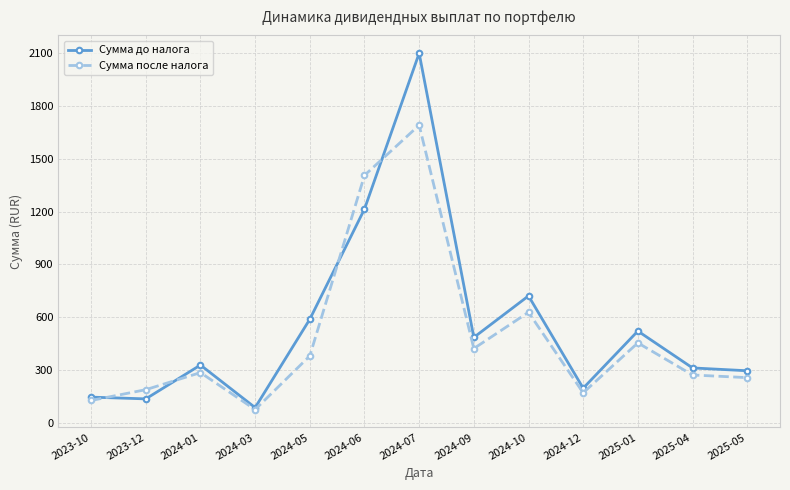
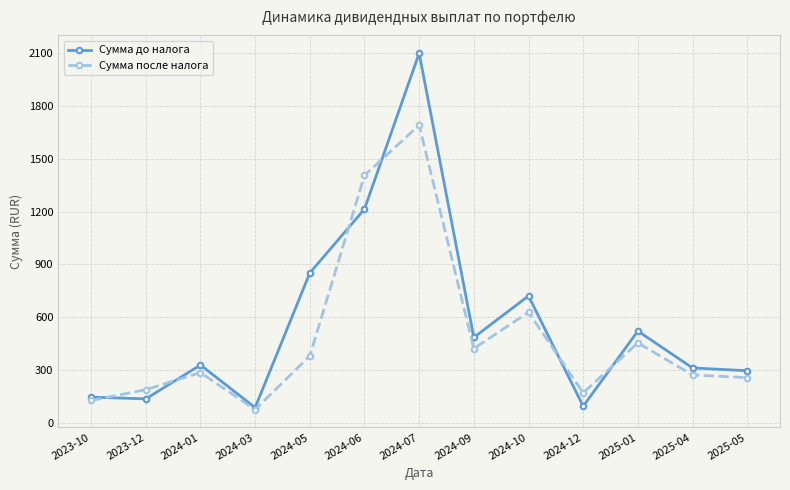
  {
    "Сумма до налога": {
      "2023-10": 150,
      "2023-12": 140,
      "2024-01": 330,
-     "2024-05": 590,
+     "2024-05": 850,
      "2024-06": 1210,
      "2024-07": 2100,
      "2024-09": 490,
      "2024-10": 720,
-     "2024-12": 200,
+     "2024-12": 100,
      "2025-01": 520,
      "2025-04": 310,
      "2025-05": 300
    },
    "Сумма после налога": {
      "2023-10": 130,
      "2023-12": 190,
      "2024-01": 290,
      "2024-05": 380,
      "2024-06": 1410,
      "2024-07": 1690,
      "2024-09": 420,
      "2024-10": 630,
      "2024-12": 170,
      "2025-01": 460,
      "2025-04": 270,
      "2025-05": 260
    }
  }
